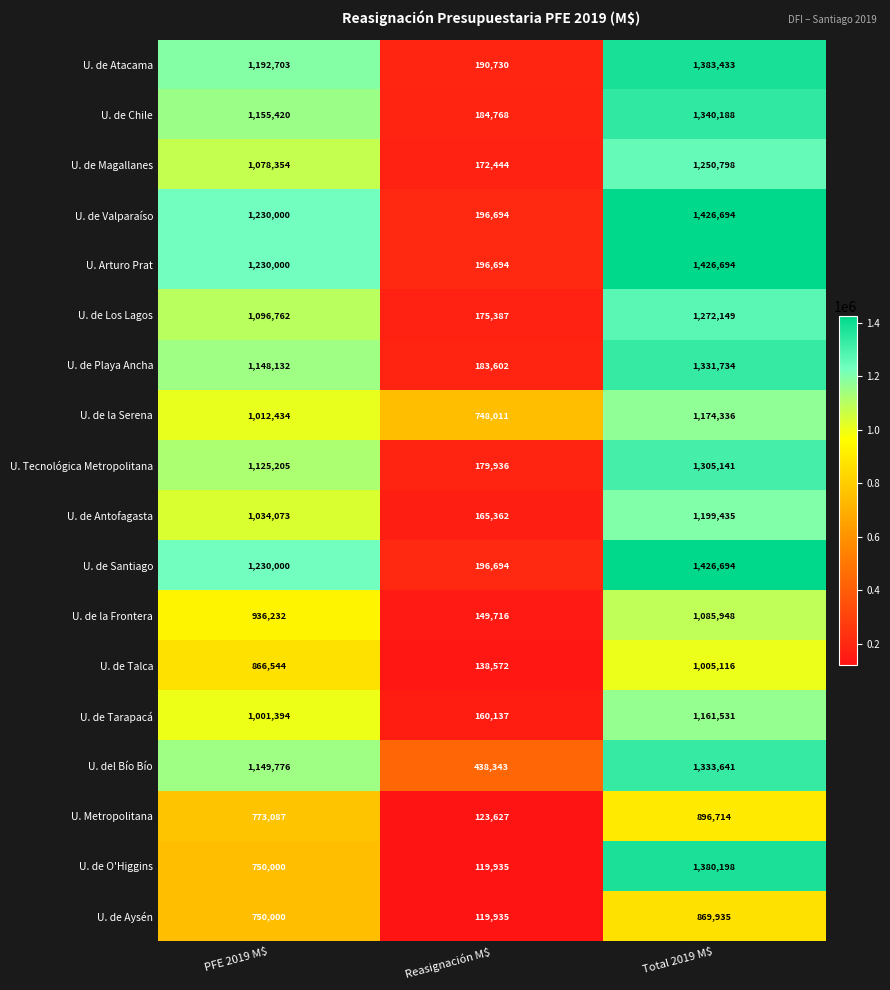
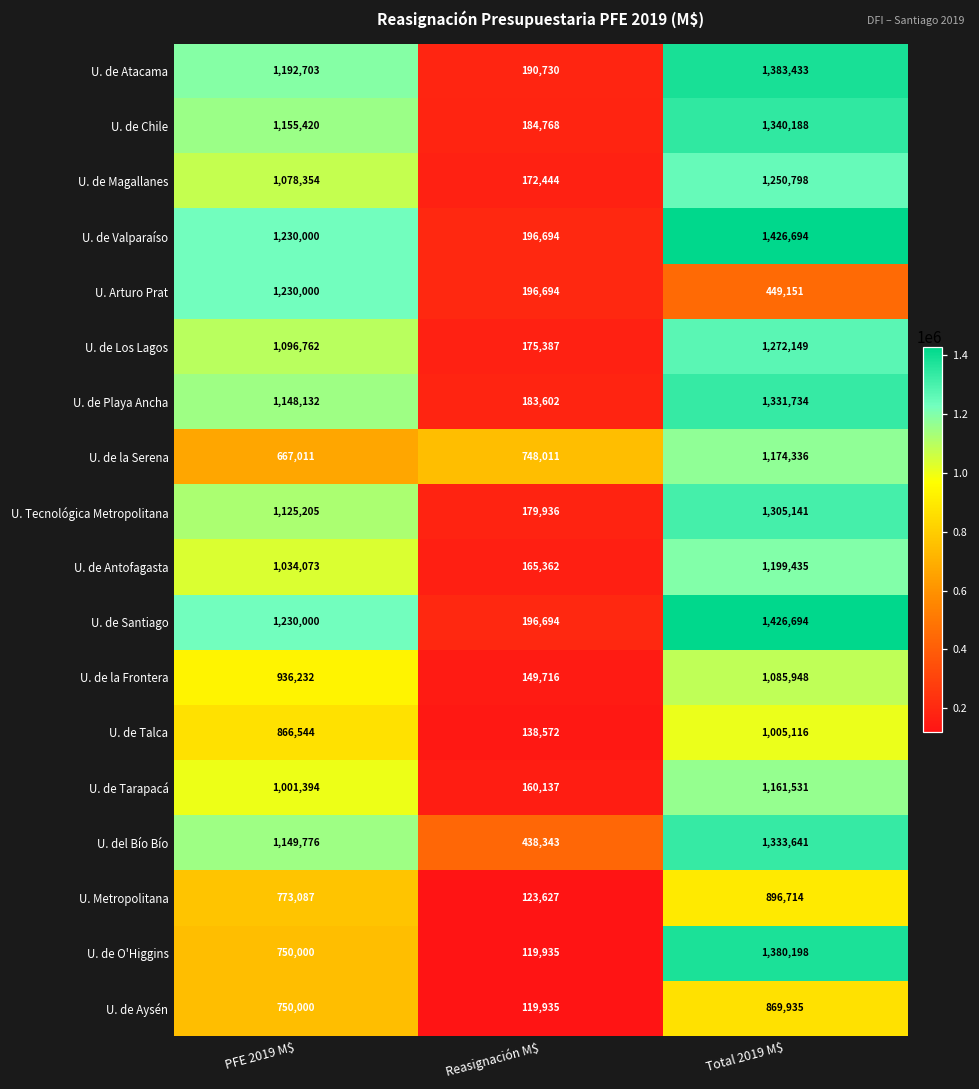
  {
    "U. de Atacama": {
      "PFE 2019 M$": "1,192,703",
      "Reasignación M$": "190,730",
      "Total 2019 M$": "1,383,433"
    },
    "U. de Chile": {
      "PFE 2019 M$": "1,155,420",
      "Reasignación M$": "184,768",
      "Total 2019 M$": "1,340,188"
    },
    "U. de Magallanes": {
      "PFE 2019 M$": "1,078,354",
      "Reasignación M$": "172,444",
      "Total 2019 M$": "1,250,798"
    },
    "U. de Valparaíso": {
      "PFE 2019 M$": "1,230,000",
      "Reasignación M$": "196,694",
      "Total 2019 M$": "1,426,694"
    },
    "U. Arturo Prat": {
      "PFE 2019 M$": "1,230,000",
      "Reasignación M$": "196,694",
-     "Total 2019 M$": "1,426,694"
+     "Total 2019 M$": "449,151"
    },
    "U. de Los Lagos": {
      "PFE 2019 M$": "1,096,762",
      "Reasignación M$": "175,387",
      "Total 2019 M$": "1,272,149"
    },
    "U. de Playa Ancha": {
      "PFE 2019 M$": "1,148,132",
      "Reasignación M$": "183,602",
      "Total 2019 M$": "1,331,734"
    },
    "U. de la Serena": {
-     "PFE 2019 M$": "1,012,434",
+     "PFE 2019 M$": "667,011",
      "Reasignación M$": "748,011",
      "Total 2019 M$": "1,174,336"
    },
    "U. Tecnológica Metropolitana": {
      "PFE 2019 M$": "1,125,205",
      "Reasignación M$": "179,936",
      "Total 2019 M$": "1,305,141"
    },
    "U. de Antofagasta": {
      "PFE 2019 M$": "1,034,073",
      "Reasignación M$": "165,362",
      "Total 2019 M$": "1,199,435"
    },
    "U. de Santiago": {
      "PFE 2019 M$": "1,230,000",
      "Reasignación M$": "196,694",
      "Total 2019 M$": "1,426,694"
    },
    "U. de la Frontera": {
      "PFE 2019 M$": "936,232",
      "Reasignación M$": "149,716",
      "Total 2019 M$": "1,085,948"
    },
    "U. de Talca": {
      "PFE 2019 M$": "866,544",
      "Reasignación M$": "138,572",
      "Total 2019 M$": "1,005,116"
    },
    "U. de Tarapacá": {
      "PFE 2019 M$": "1,001,394",
      "Reasignación M$": "160,137",
      "Total 2019 M$": "1,161,531"
    },
    "U. del Bío Bío": {
      "PFE 2019 M$": "1,149,776",
      "Reasignación M$": "438,343",
      "Total 2019 M$": "1,333,641"
    },
    "U. Metropolitana": {
      "PFE 2019 M$": "773,087",
      "Reasignación M$": "123,627",
      "Total 2019 M$": "896,714"
    },
    "U. de O'Higgins": {
      "PFE 2019 M$": "750,000",
      "Reasignación M$": "119,935",
      "Total 2019 M$": "1,380,198"
    },
    "U. de Aysén": {
      "PFE 2019 M$": "750,000",
      "Reasignación M$": "119,935",
      "Total 2019 M$": "869,935"
    }
  }
